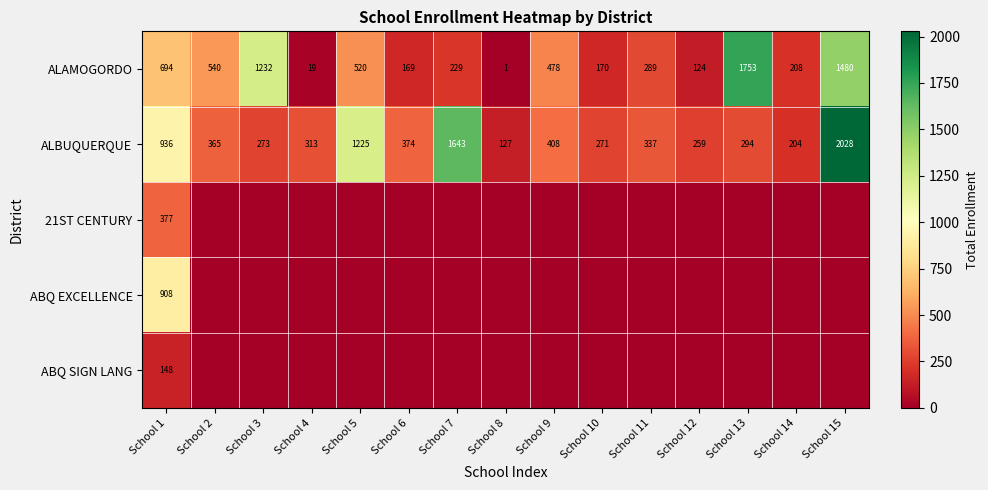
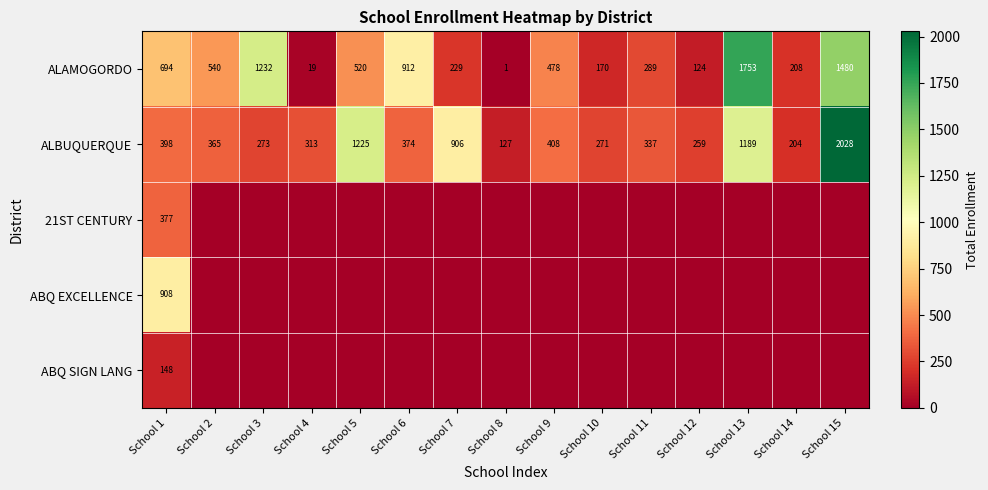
  {
    "ALAMOGORDO": {
      "School 1": 694,
      "School 2": 540,
      "School 3": 1232,
      "School 4": 19,
      "School 5": 520,
-     "School 6": 169,
+     "School 6": 912,
      "School 7": 229,
      "School 8": 1,
      "School 9": 478,
      "School 10": 170,
      "School 11": 289,
      "School 12": 124,
      "School 13": 1753,
      "School 14": 208,
      "School 15": 1480
    },
    "ALBUQUERQUE": {
-     "School 1": 936,
+     "School 1": 398,
      "School 2": 365,
      "School 3": 273,
      "School 4": 313,
      "School 5": 1225,
      "School 6": 374,
-     "School 7": 1643,
+     "School 7": 906,
      "School 8": 127,
      "School 9": 408,
      "School 10": 271,
      "School 11": 337,
      "School 12": 259,
-     "School 13": 294,
+     "School 13": 1189,
      "School 14": 204,
      "School 15": 2028
    },
    "21ST CENTURY": {
      "School 1": 377
    },
    "ABQ EXCELLENCE": {
      "School 1": 908
    },
    "ABQ SIGN LANG": {
      "School 1": 148
    }
  }
